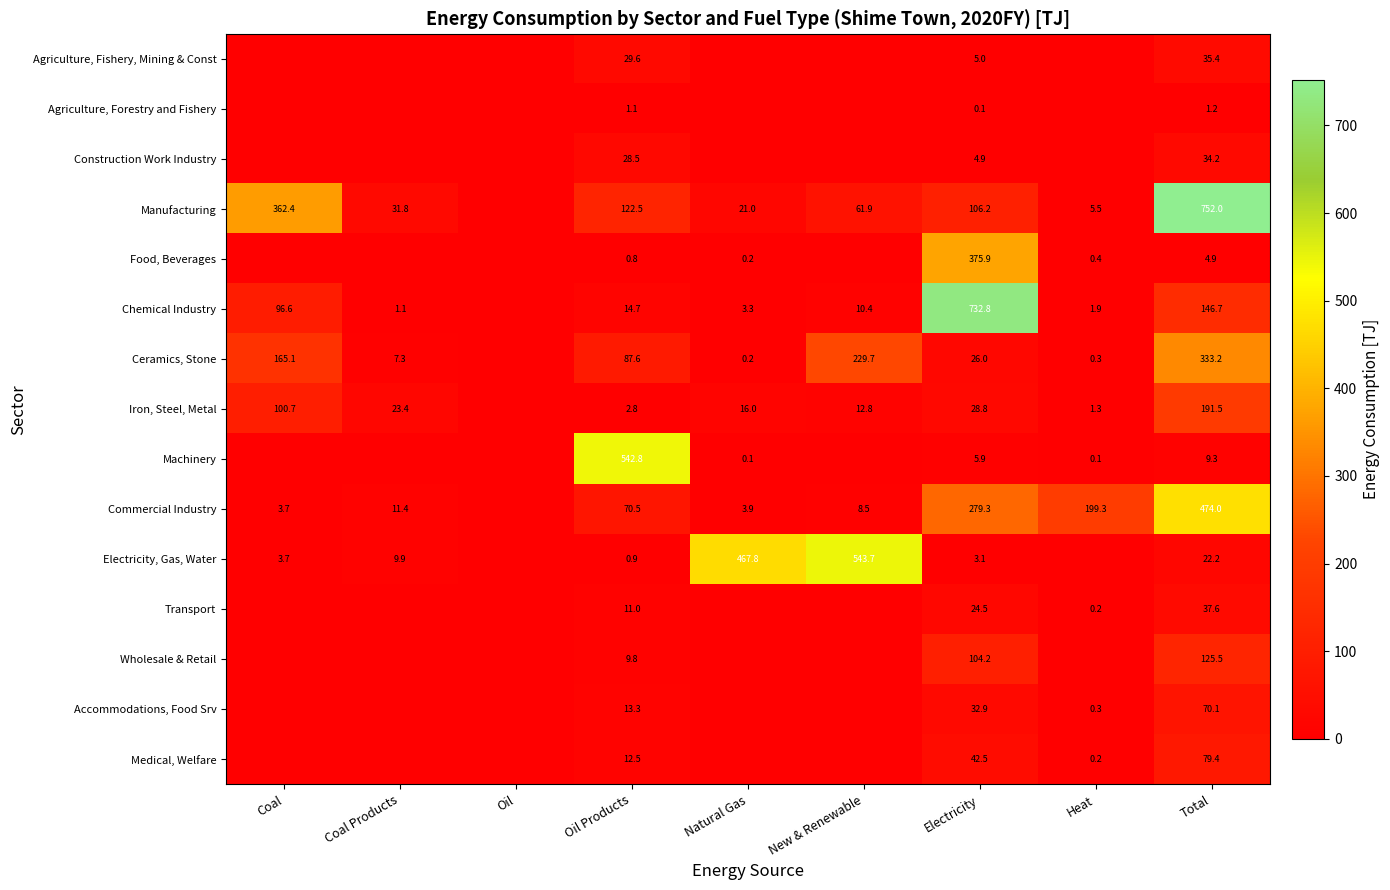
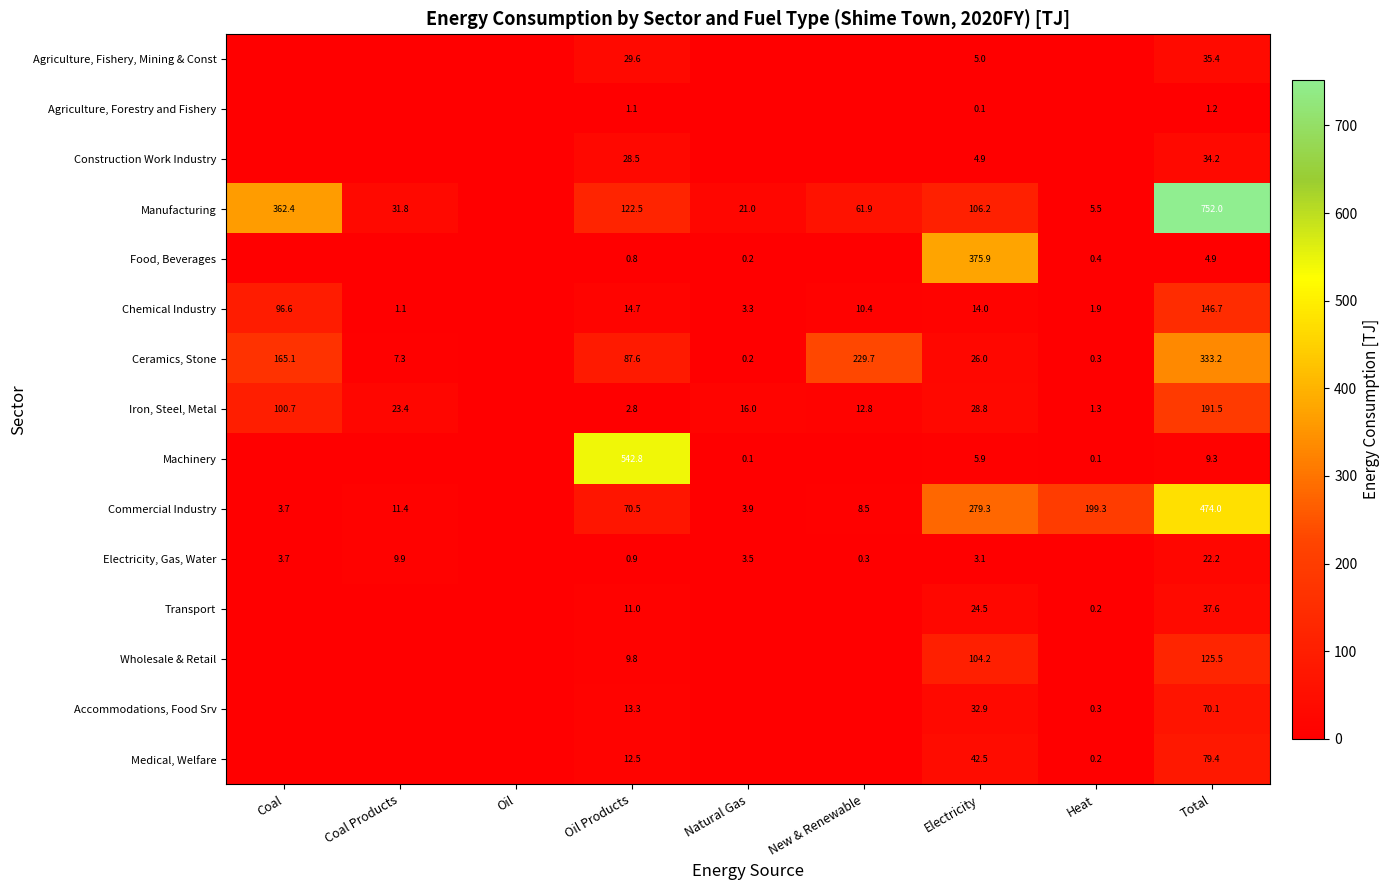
  {
    "Agriculture, Fishery, Mining & Const": {
      "Oil Products": 29.6,
      "Electricity": 5.0,
      "Total": 35.4
    },
    "Agriculture, Forestry and Fishery": {
      "Oil Products": 1.1,
      "Electricity": 0.1,
      "Total": 1.2
    },
    "Construction Work Industry": {
      "Oil Products": 28.5,
      "Electricity": 4.9,
      "Total": 34.2
    },
    "Manufacturing": {
      "Coal": 362.4,
      "Coal Products": 31.8,
      "Oil Products": 122.5,
      "Natural Gas": 21.0,
      "New & Renewable": 61.9,
      "Electricity": 106.2,
      "Heat": 5.5,
      "Total": 752.0
    },
    "Food, Beverages": {
      "Oil Products": 0.8,
      "Natural Gas": 0.2,
      "Electricity": 375.9,
      "Heat": 0.4,
      "Total": 4.9
    },
    "Chemical Industry": {
      "Coal": 96.6,
      "Coal Products": 1.1,
      "Oil Products": 14.7,
      "Natural Gas": 3.3,
      "New & Renewable": 10.4,
-     "Electricity": 732.8,
+     "Electricity": 14.0,
      "Heat": 1.9,
      "Total": 146.7
    },
    "Ceramics, Stone": {
      "Coal": 165.1,
      "Coal Products": 7.3,
      "Oil Products": 87.6,
      "Natural Gas": 0.2,
      "New & Renewable": 229.7,
      "Electricity": 26.0,
      "Heat": 0.3,
      "Total": 333.2
    },
    "Iron, Steel, Metal": {
      "Coal": 100.7,
      "Coal Products": 23.4,
      "Oil Products": 2.8,
      "Natural Gas": 16.0,
      "New & Renewable": 12.8,
      "Electricity": 28.8,
      "Heat": 1.3,
      "Total": 191.5
    },
    "Machinery": {
      "Oil Products": 542.8,
      "Natural Gas": 0.1,
      "Electricity": 5.9,
      "Heat": 0.1,
      "Total": 9.3
    },
    "Commercial Industry": {
      "Coal": 3.7,
      "Coal Products": 11.4,
      "Oil Products": 70.5,
      "Natural Gas": 3.9,
      "New & Renewable": 8.5,
      "Electricity": 279.3,
      "Heat": 199.3,
      "Total": 474.0
    },
    "Electricity, Gas, Water": {
      "Coal": 3.7,
      "Coal Products": 9.9,
      "Oil Products": 0.9,
-     "Natural Gas": 467.8,
-     "New & Renewable": 543.7,
+     "Natural Gas": 3.5,
+     "New & Renewable": 0.3,
      "Electricity": 3.1,
      "Total": 22.2
    },
    "Transport": {
      "Oil Products": 11.0,
      "Electricity": 24.5,
      "Heat": 0.2,
      "Total": 37.6
    },
    "Wholesale & Retail": {
      "Oil Products": 9.8,
      "Electricity": 104.2,
      "Total": 125.5
    },
    "Accommodations, Food Srv": {
      "Oil Products": 13.3,
      "Electricity": 32.9,
      "Heat": 0.3,
      "Total": 70.1
    },
    "Medical, Welfare": {
      "Oil Products": 12.5,
      "Electricity": 42.5,
      "Heat": 0.2,
      "Total": 79.4
    }
  }
